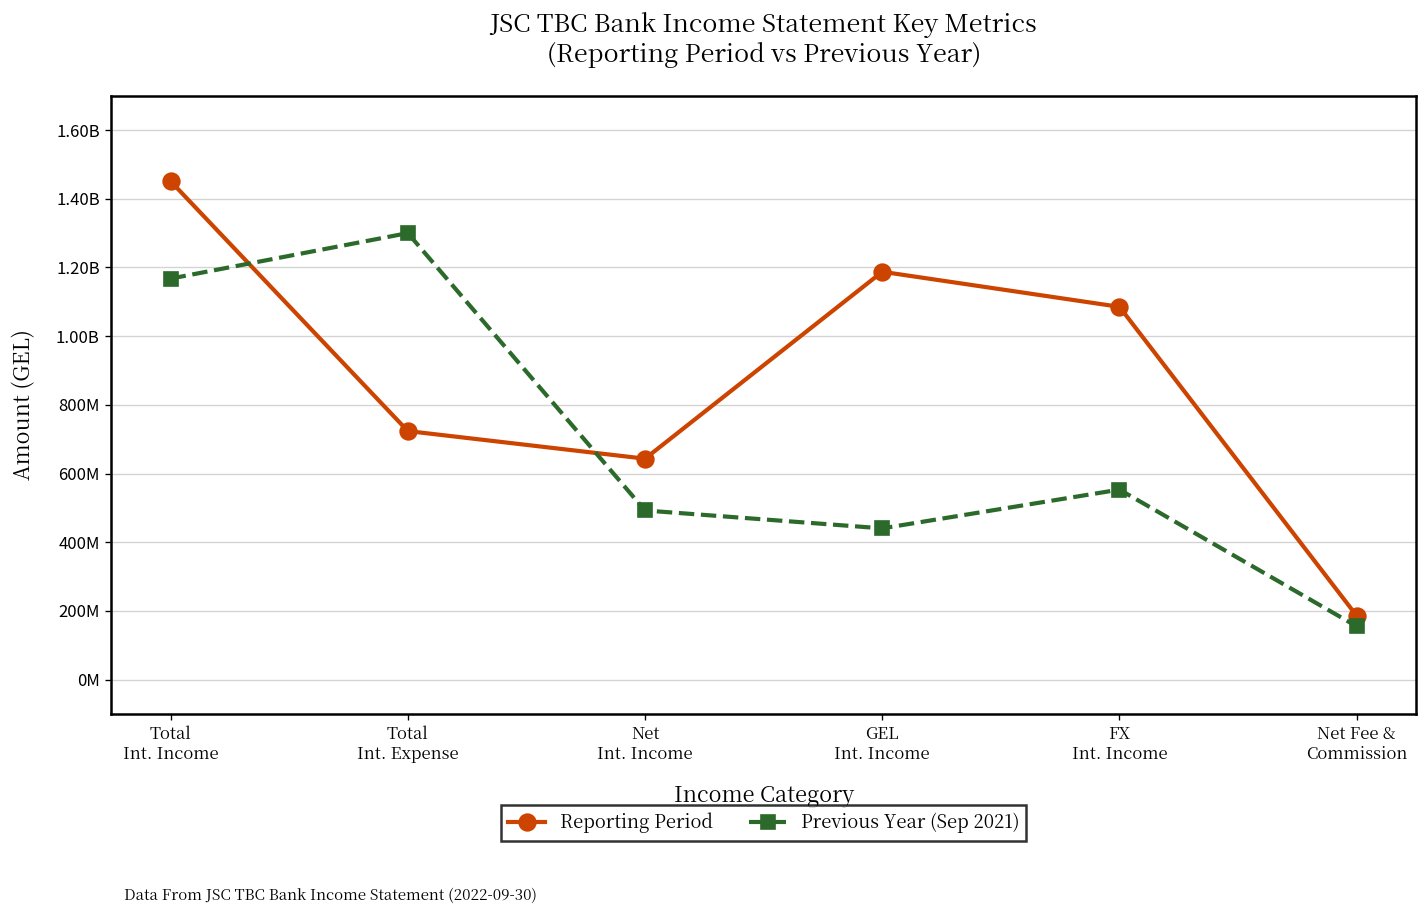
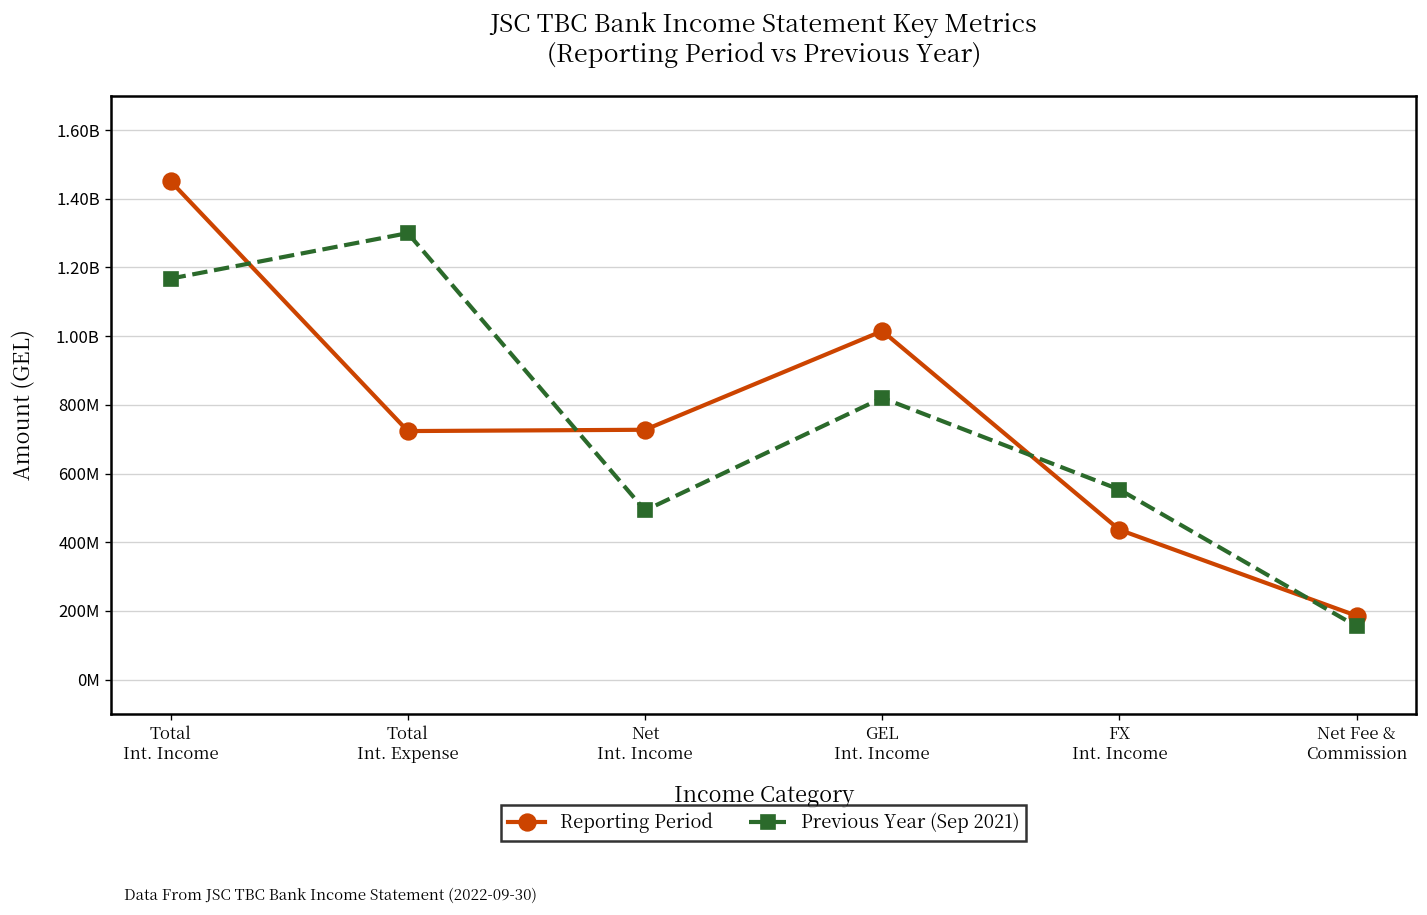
  {
    "Reporting Period": {
      "Total Int. Income": 1450000000,
      "Total Int. Expense": 720000000,
-     "Net Int. Income": 640000000,
-     "GEL Int. Income": 1190000000,
-     "FX Int. Income": 1090000000,
+     "Net Int. Income": 730000000,
+     "GEL Int. Income": 1020000000,
+     "FX Int. Income": 440000000,
      "Net Fee & Commission": 190000000
    },
    "Previous Year (Sep 2021)": {
      "Total Int. Income": 1170000000,
      "Total Int. Expense": 1300000000,
      "Net Int. Income": 490000000,
-     "GEL Int. Income": 440000000,
+     "GEL Int. Income": 820000000,
      "FX Int. Income": 550000000,
      "Net Fee & Commission": 160000000
    }
  }
